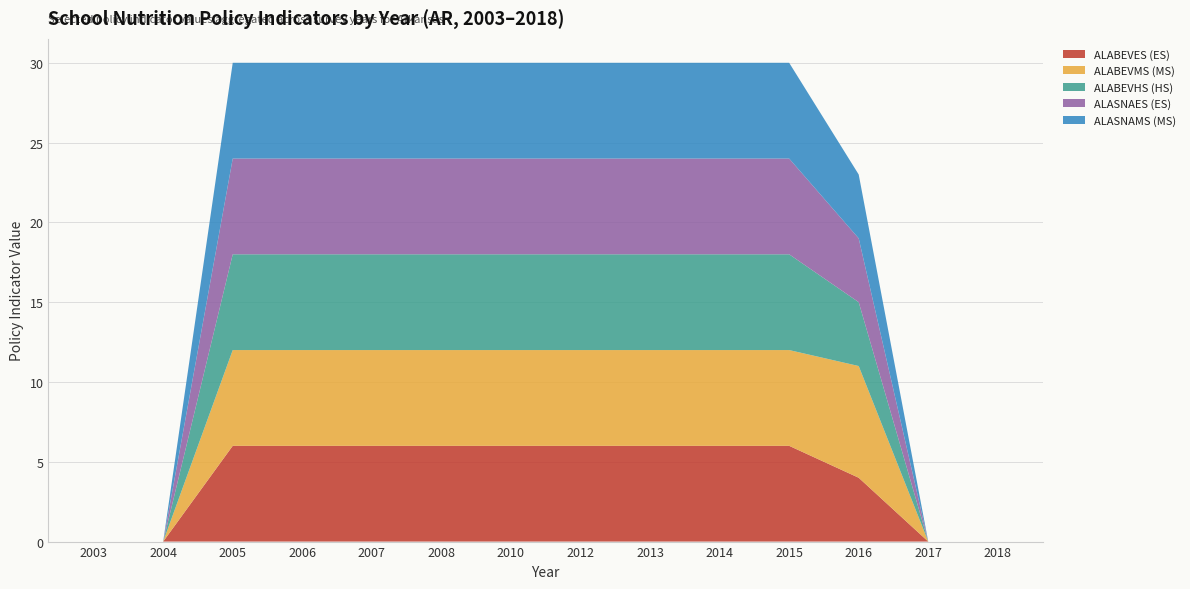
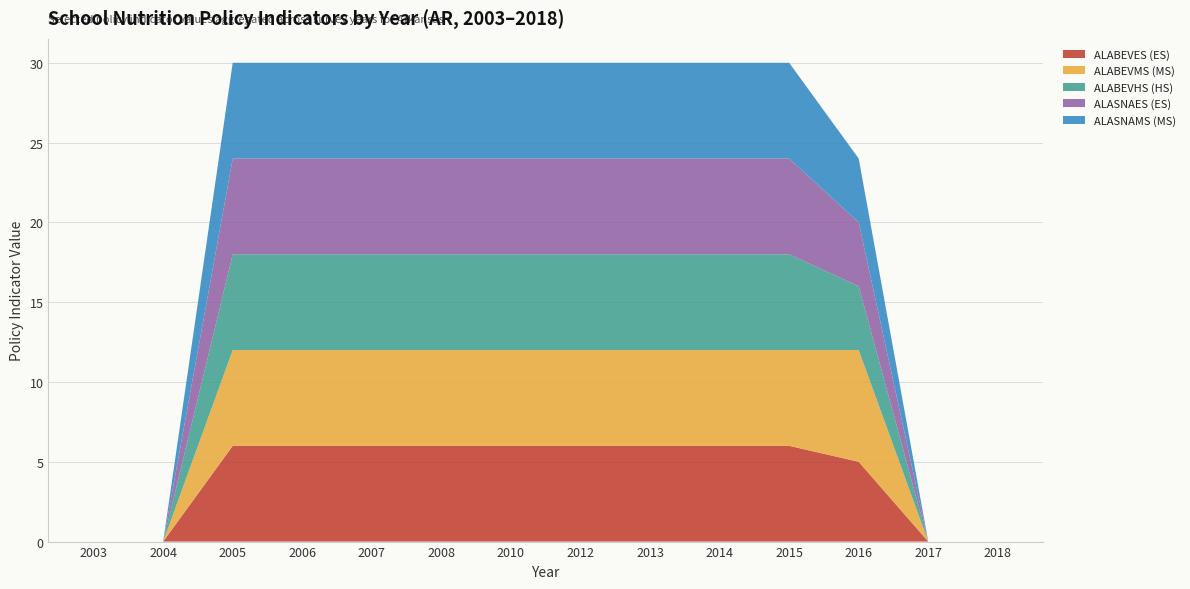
  {
    "ALABEVES (ES)": {
      "2005": 6,
      "2006": 6,
      "2007": 6,
      "2008": 6,
      "2010": 6,
      "2012": 6,
      "2013": 6,
      "2014": 6,
      "2015": 6,
-     "2016": 4
+     "2016": 5
    },
    "ALASNAES (ES)": {
      "2005": 6,
      "2006": 6,
      "2007": 6,
      "2008": 6,
      "2010": 6,
      "2012": 6,
      "2013": 6,
      "2014": 6,
      "2015": 6,
      "2016": 4
    }
  }
